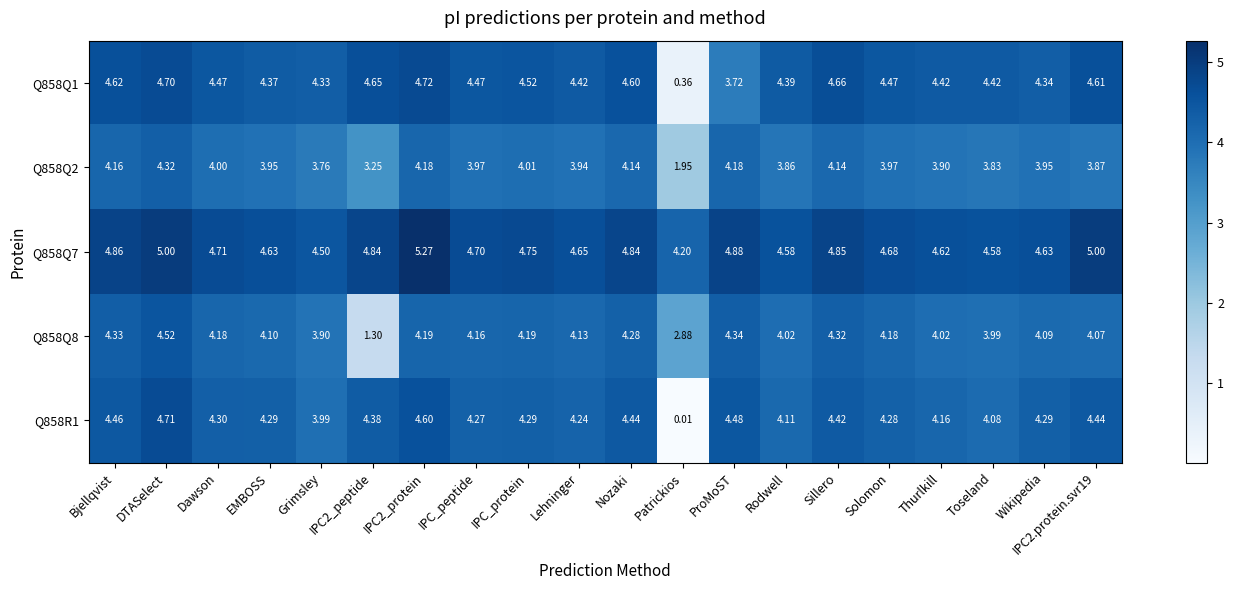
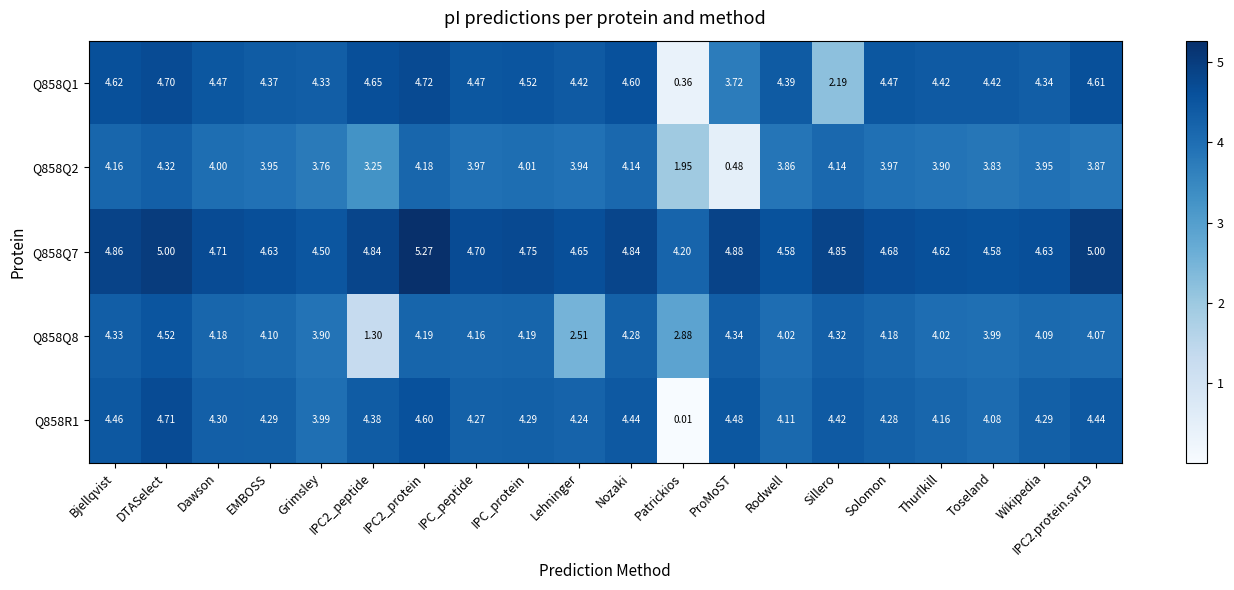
  {
    "Q858Q1": {
      "Bjellqvist": 4.62,
      "DTASelect": 4.70,
      "Dawson": 4.47,
      "EMBOSS": 4.37,
      "Grimsley": 4.33,
      "IPC2_peptide": 4.65,
      "IPC2_protein": 4.72,
      "IPC_peptide": 4.47,
      "IPC_protein": 4.52,
      "Lehninger": 4.42,
      "Nozaki": 4.60,
      "Patrickios": 0.36,
      "ProMoST": 3.72,
      "Rodwell": 4.39,
-     "Sillero": 4.66,
+     "Sillero": 2.19,
      "Solomon": 4.47,
      "Thurlkill": 4.42,
      "Toseland": 4.42,
      "Wikipedia": 4.34,
      "IPC2.protein.svr19": 4.61
    },
    "Q858Q2": {
      "Bjellqvist": 4.16,
      "DTASelect": 4.32,
      "Dawson": 4.00,
      "EMBOSS": 3.95,
      "Grimsley": 3.76,
      "IPC2_peptide": 3.25,
      "IPC2_protein": 4.18,
      "IPC_peptide": 3.97,
      "IPC_protein": 4.01,
      "Lehninger": 3.94,
      "Nozaki": 4.14,
      "Patrickios": 1.95,
-     "ProMoST": 4.18,
+     "ProMoST": 0.48,
      "Rodwell": 3.86,
      "Sillero": 4.14,
      "Solomon": 3.97,
      "Thurlkill": 3.90,
      "Toseland": 3.83,
      "Wikipedia": 3.95,
      "IPC2.protein.svr19": 3.87
    },
    "Q858Q7": {
      "Bjellqvist": 4.86,
      "DTASelect": 5.00,
      "Dawson": 4.71,
      "EMBOSS": 4.63,
      "Grimsley": 4.50,
      "IPC2_peptide": 4.84,
      "IPC2_protein": 5.27,
      "IPC_peptide": 4.70,
      "IPC_protein": 4.75,
      "Lehninger": 4.65,
      "Nozaki": 4.84,
      "Patrickios": 4.20,
      "ProMoST": 4.88,
      "Rodwell": 4.58,
      "Sillero": 4.85,
      "Solomon": 4.68,
      "Thurlkill": 4.62,
      "Toseland": 4.58,
      "Wikipedia": 4.63,
      "IPC2.protein.svr19": 5.00
    },
    "Q858Q8": {
      "Bjellqvist": 4.33,
      "DTASelect": 4.52,
      "Dawson": 4.18,
      "EMBOSS": 4.10,
      "Grimsley": 3.90,
      "IPC2_peptide": 1.30,
      "IPC2_protein": 4.19,
      "IPC_peptide": 4.16,
      "IPC_protein": 4.19,
-     "Lehninger": 4.13,
+     "Lehninger": 2.51,
      "Nozaki": 4.28,
      "Patrickios": 2.88,
      "ProMoST": 4.34,
      "Rodwell": 4.02,
      "Sillero": 4.32,
      "Solomon": 4.18,
      "Thurlkill": 4.02,
      "Toseland": 3.99,
      "Wikipedia": 4.09,
      "IPC2.protein.svr19": 4.07
    },
    "Q858R1": {
      "Bjellqvist": 4.46,
      "DTASelect": 4.71,
      "Dawson": 4.30,
      "EMBOSS": 4.29,
      "Grimsley": 3.99,
      "IPC2_peptide": 4.38,
      "IPC2_protein": 4.60,
      "IPC_peptide": 4.27,
      "IPC_protein": 4.29,
      "Lehninger": 4.24,
      "Nozaki": 4.44,
      "Patrickios": 0.01,
      "ProMoST": 4.48,
      "Rodwell": 4.11,
      "Sillero": 4.42,
      "Solomon": 4.28,
      "Thurlkill": 4.16,
      "Toseland": 4.08,
      "Wikipedia": 4.29,
      "IPC2.protein.svr19": 4.44
    }
  }
